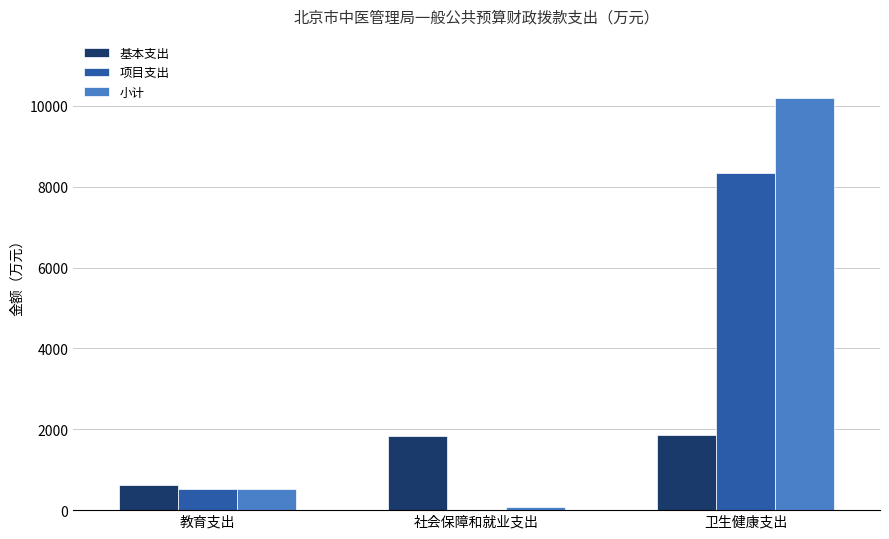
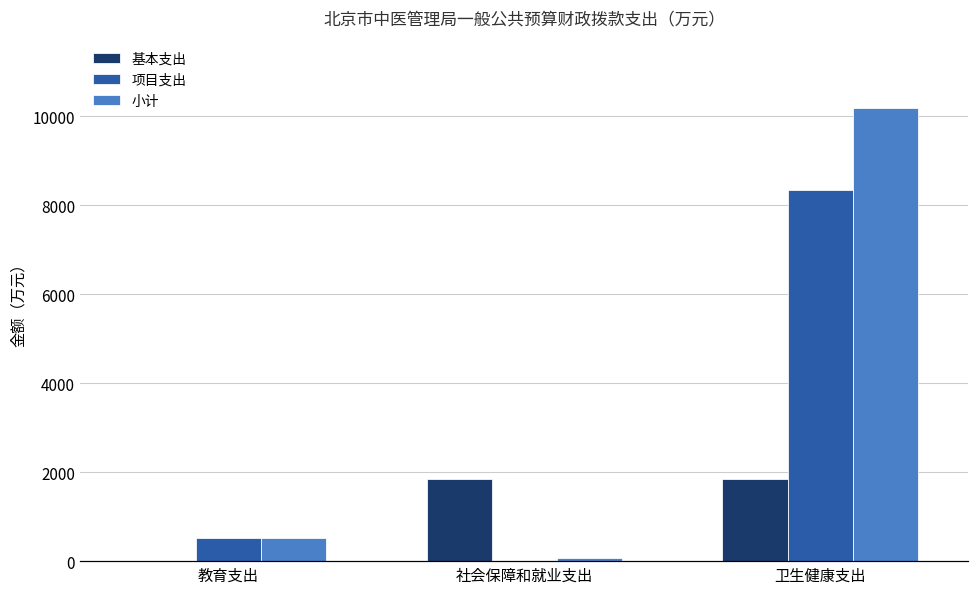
  {
    "基本支出": {
-     "教育支出": 600,
+     "教育支出": 0,
      "社会保障和就业支出": 1800,
      "卫生健康支出": 1900
    }
  }
